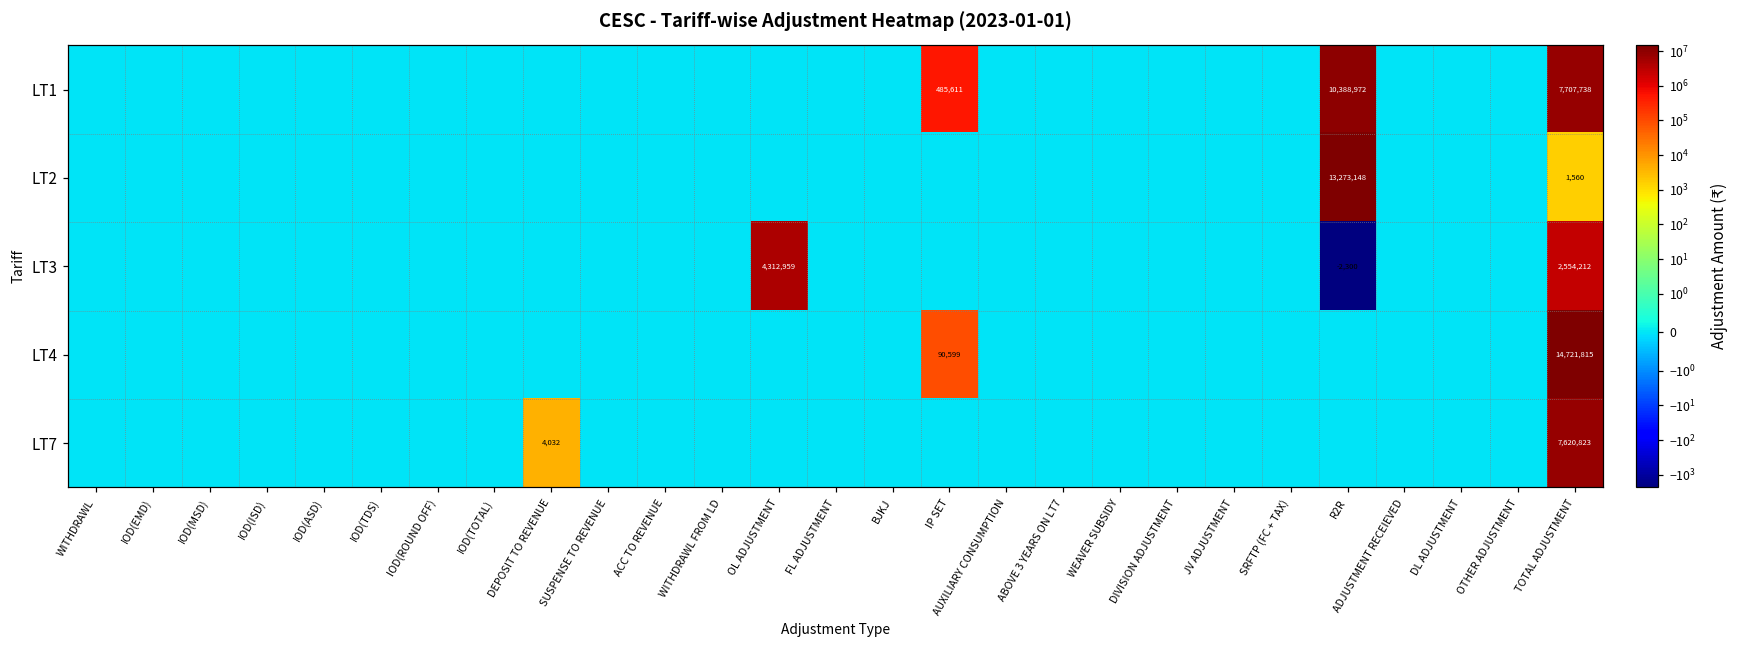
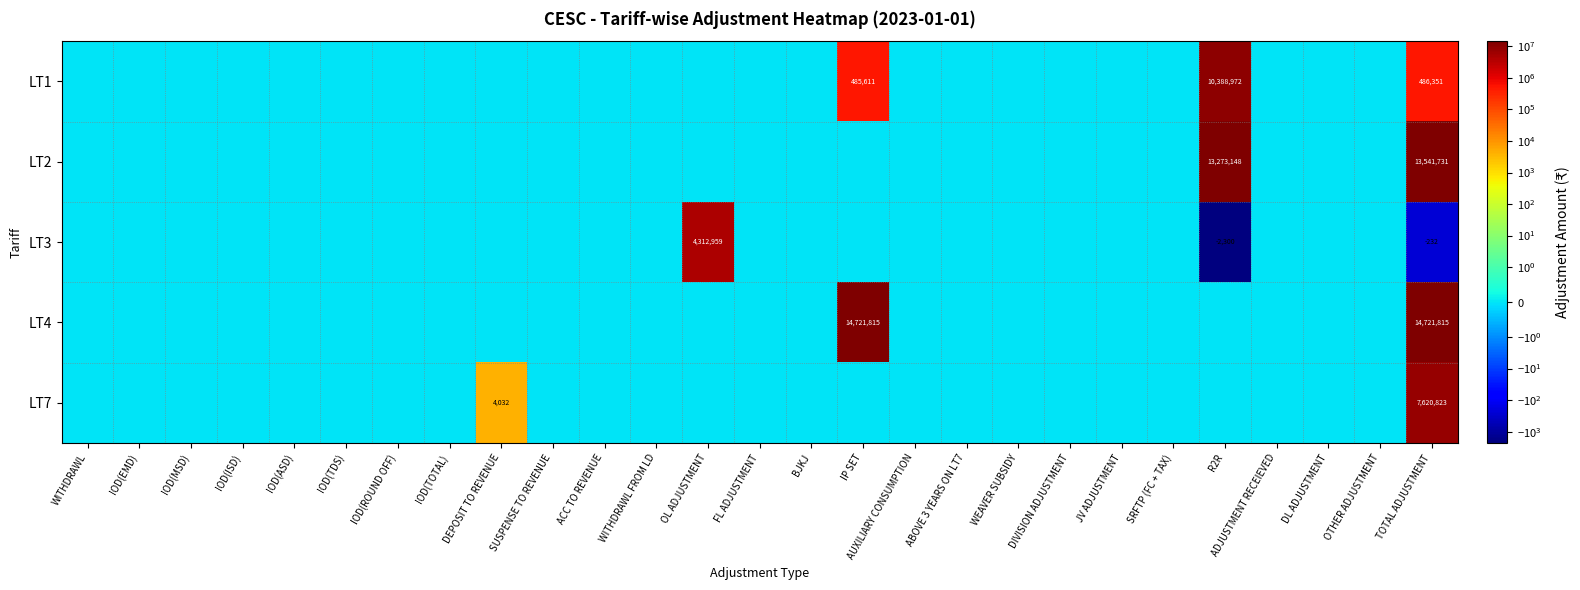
  {
    "LT1": {
      "IP SET": "485,611",
      "R2R": "10,388,972",
-     "TOTAL ADJUSTMENT": "7,707,738"
+     "TOTAL ADJUSTMENT": "486,351"
    },
    "LT2": {
      "R2R": "13,273,148",
-     "TOTAL ADJUSTMENT": "1,560"
+     "TOTAL ADJUSTMENT": "13,541,731"
    },
    "LT3": {
      "OL ADJUSTMENT": "4,312,959",
      "R2R": "-2,300",
-     "TOTAL ADJUSTMENT": "2,554,212"
+     "TOTAL ADJUSTMENT": "-232"
    },
    "LT4": {
-     "IP SET": "90,599",
+     "IP SET": "14,721,815",
      "TOTAL ADJUSTMENT": "14,721,815"
    },
    "LT7": {
      "DEPOSIT TO REVENUE": "4,032",
      "TOTAL ADJUSTMENT": "7,620,823"
    }
  }
